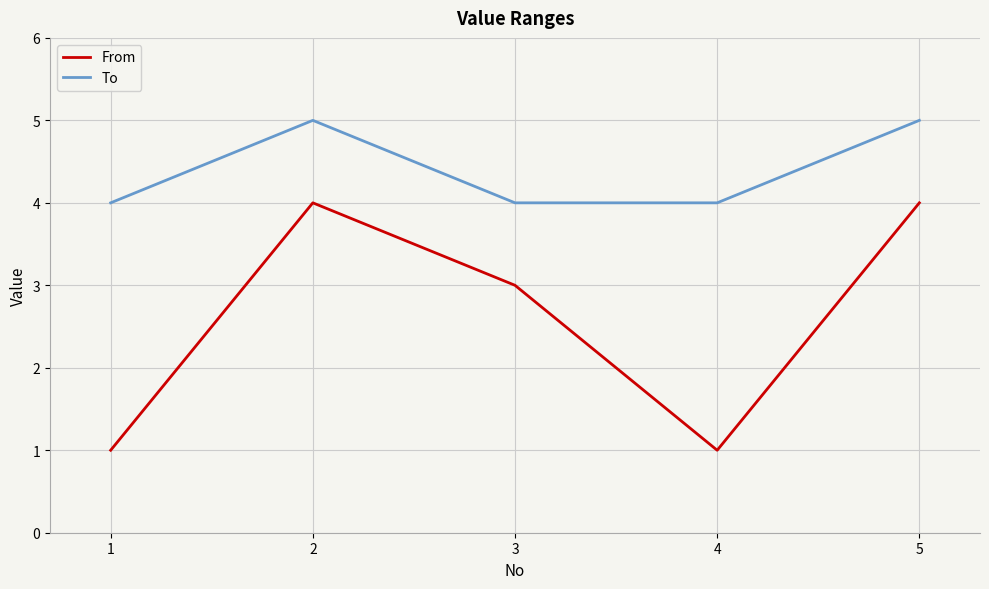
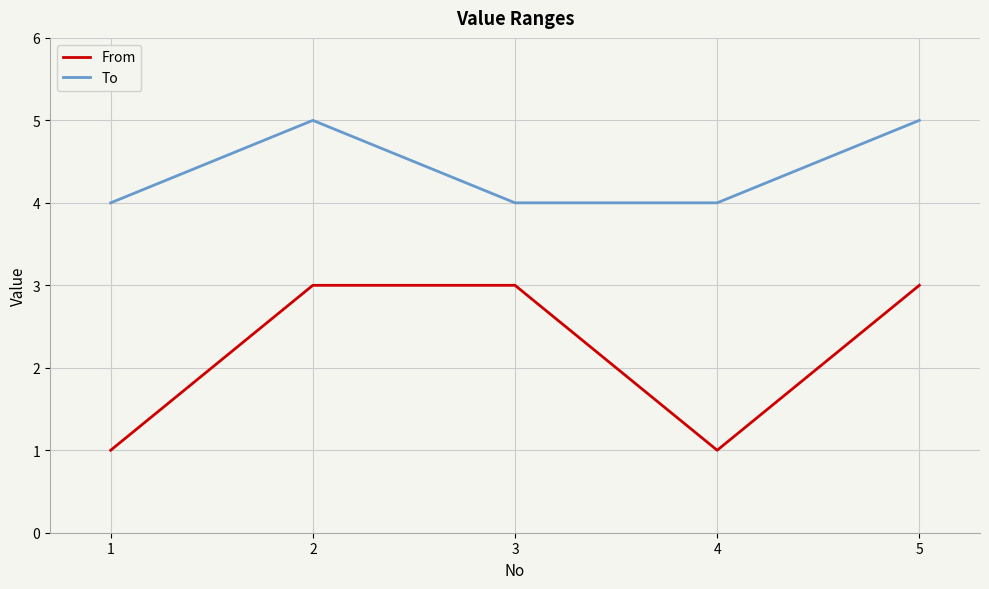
  {
    "From": {
      "1": 1,
-     "2": 4,
+     "2": 3,
      "3": 3,
      "4": 1,
-     "5": 4
+     "5": 3
    },
    "To": {
      "1": 4,
      "2": 5,
      "3": 4,
      "4": 4,
      "5": 5
    }
  }
